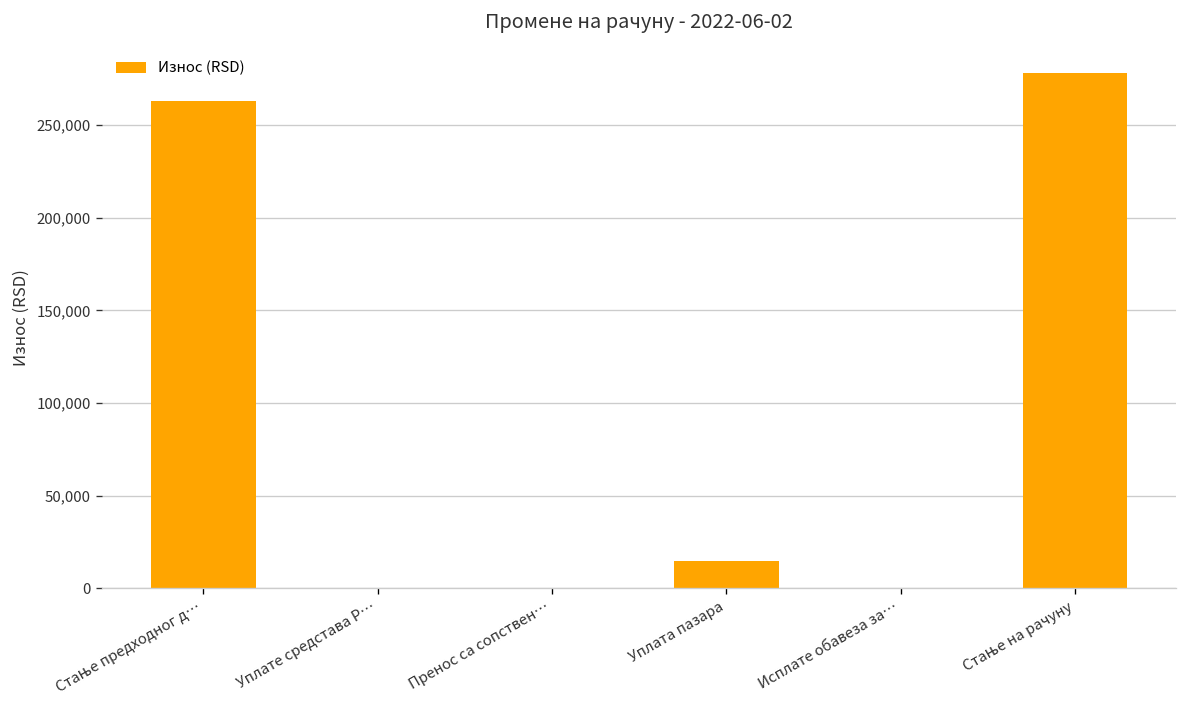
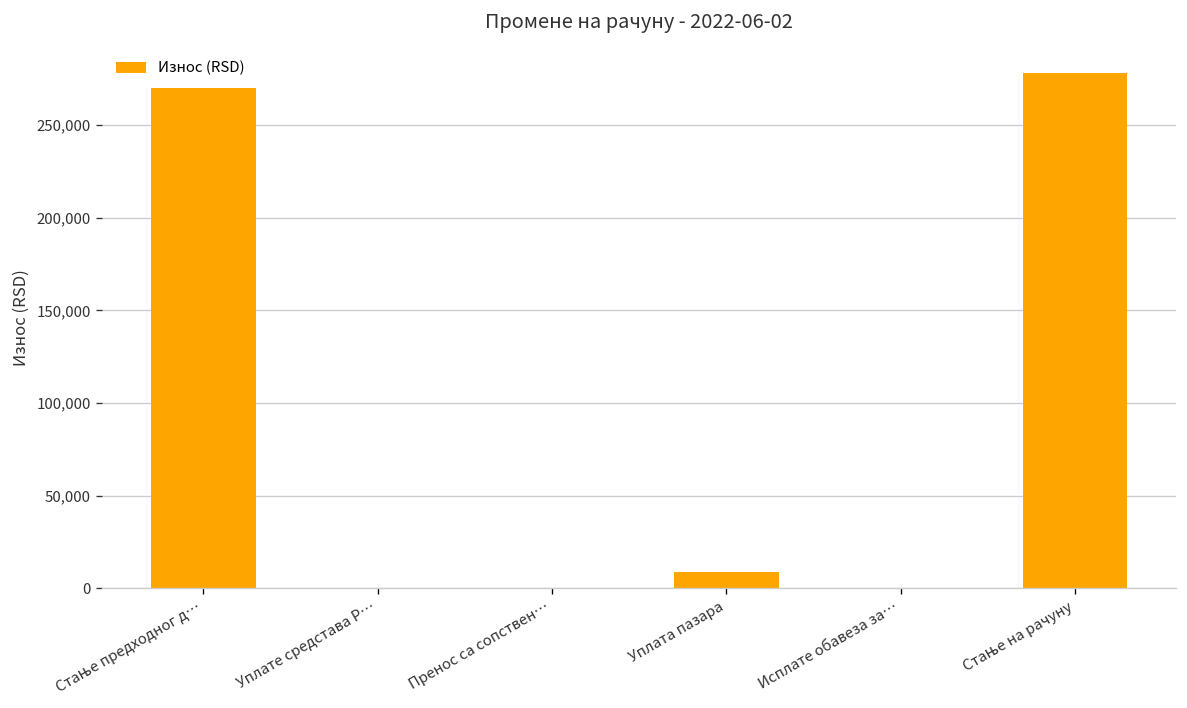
  {
-   "Стање предходног д…": "263,000",
+   "Стање предходног д…": "270,000",
    "Уплате средстава Р…": "0",
    "Пренос са сопствен…": "0",
-   "Уплата пазара": "15,000",
+   "Уплата пазара": "9,000",
    "Исплате обавеза за…": "0",
    "Стање на рачуну": "278,000"
  }
